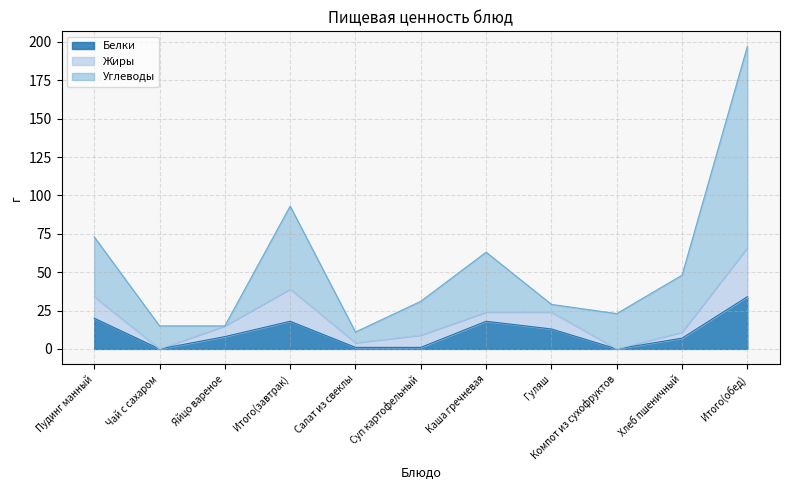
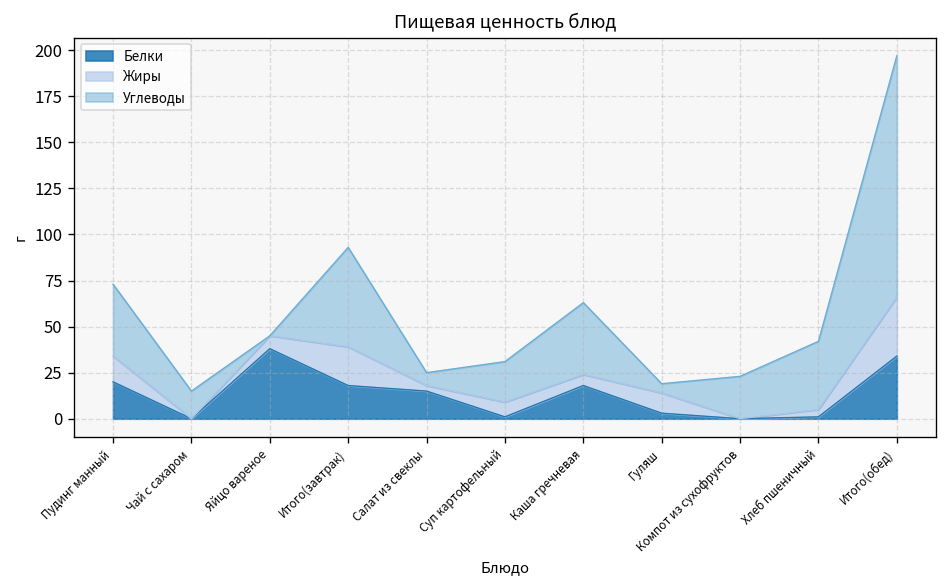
  {
    "Белки": {
      "Пудинг манный": 20,
-     "Яйцо вареное": 8,
+     "Яйцо вареное": 38,
      "Итого(завтрак)": 18,
-     "Салат из свеклы": 1,
+     "Салат из свеклы": 15,
      "Суп картофельный": 1,
      "Каша гречневая": 18,
-     "Гуляш": 13,
-     "Хлеб пшеничный": 7,
+     "Гуляш": 3,
+     "Хлеб пшеничный": 1,
      "Итого(обед)": 34
    }
  }
